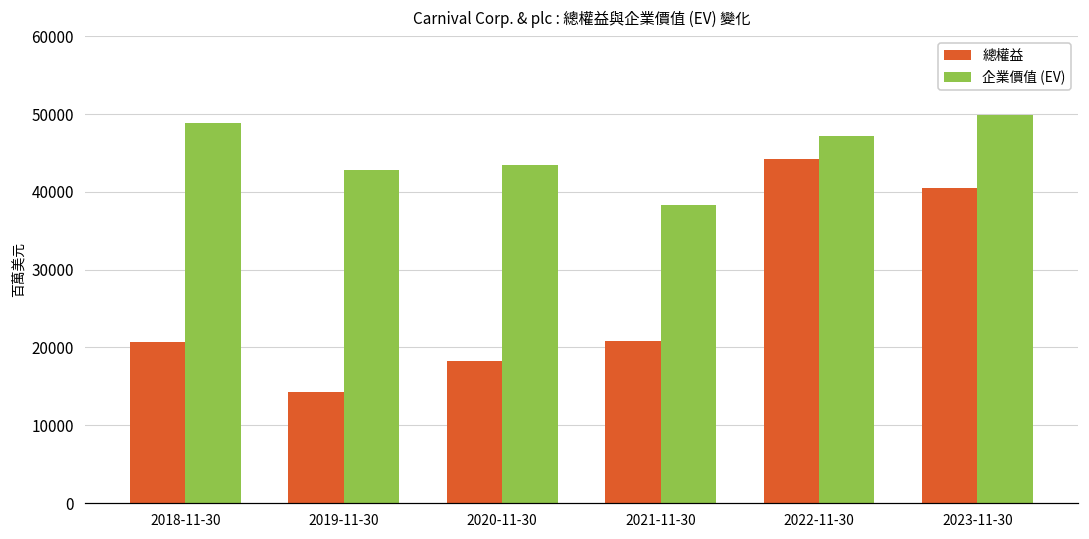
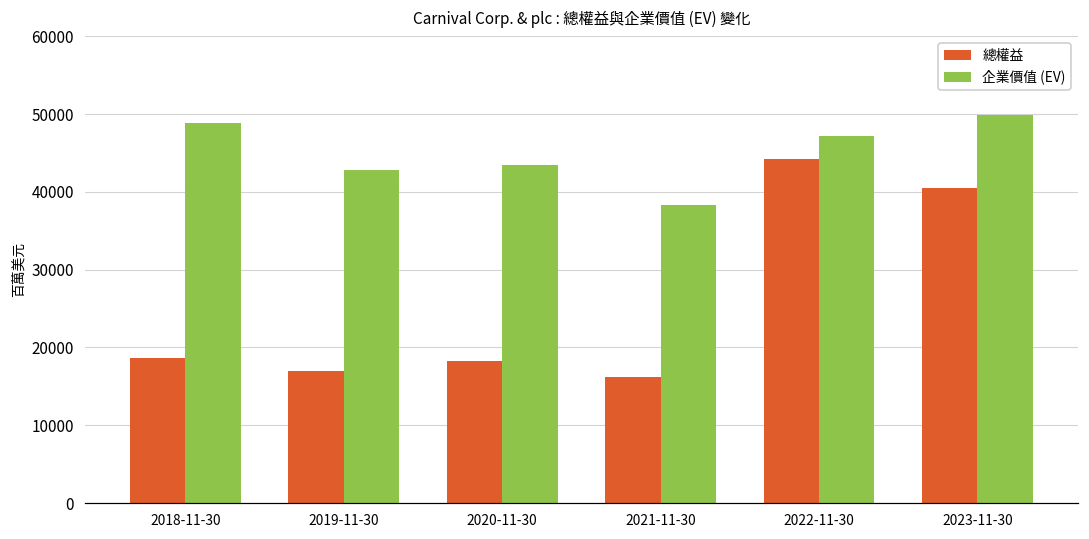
  {
    "總權益": {
-     "2018-11-30": 21000,
-     "2019-11-30": 14000,
+     "2018-11-30": 19000,
+     "2019-11-30": 17000,
      "2020-11-30": 18000,
-     "2021-11-30": 21000,
+     "2021-11-30": 16000,
      "2022-11-30": 44000,
      "2023-11-30": 41000
    },
    "企業價值 (EV)": {
      "2018-11-30": 49000,
      "2019-11-30": 43000,
      "2020-11-30": 43000,
      "2021-11-30": 38000,
      "2022-11-30": 47000,
      "2023-11-30": 50000
    }
  }
